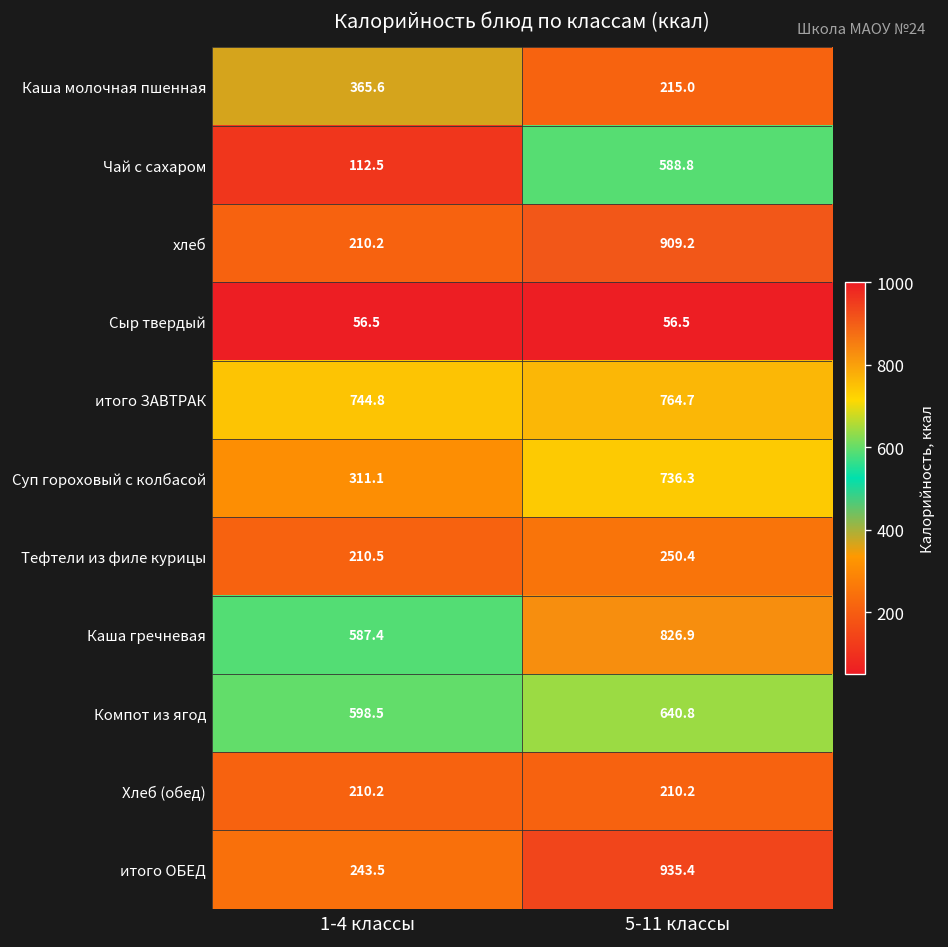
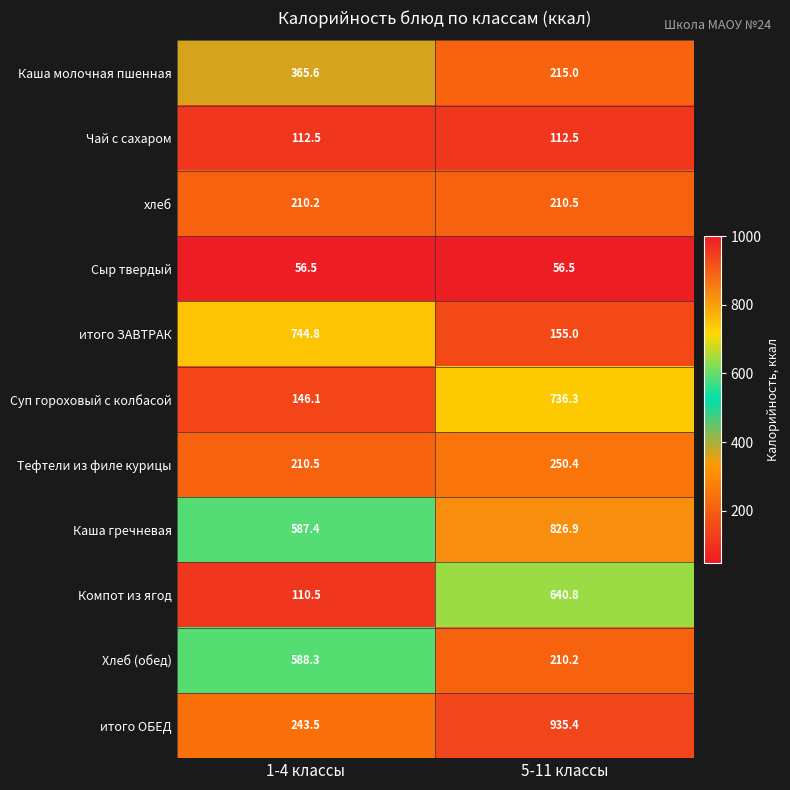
  {
    "Каша молочная пшенная": {
      "1-4 классы": 365.6,
      "5-11 классы": 215.0
    },
    "Чай с сахаром": {
      "1-4 классы": 112.5,
-     "5-11 классы": 588.8
+     "5-11 классы": 112.5
    },
    "хлеб": {
      "1-4 классы": 210.2,
-     "5-11 классы": 909.2
+     "5-11 классы": 210.5
    },
    "Сыр твердый": {
      "1-4 классы": 56.5,
      "5-11 классы": 56.5
    },
    "итого ЗАВТРАК": {
      "1-4 классы": 744.8,
-     "5-11 классы": 764.7
+     "5-11 классы": 155.0
    },
    "Суп гороховый с колбасой": {
-     "1-4 классы": 311.1,
+     "1-4 классы": 146.1,
      "5-11 классы": 736.3
    },
    "Тефтели из филе курицы": {
      "1-4 классы": 210.5,
      "5-11 классы": 250.4
    },
    "Каша гречневая": {
      "1-4 классы": 587.4,
      "5-11 классы": 826.9
    },
    "Компот из ягод": {
-     "1-4 классы": 598.5,
+     "1-4 классы": 110.5,
      "5-11 классы": 640.8
    },
    "Хлеб (обед)": {
-     "1-4 классы": 210.2,
+     "1-4 классы": 588.3,
      "5-11 классы": 210.2
    },
    "итого ОБЕД": {
      "1-4 классы": 243.5,
      "5-11 классы": 935.4
    }
  }
